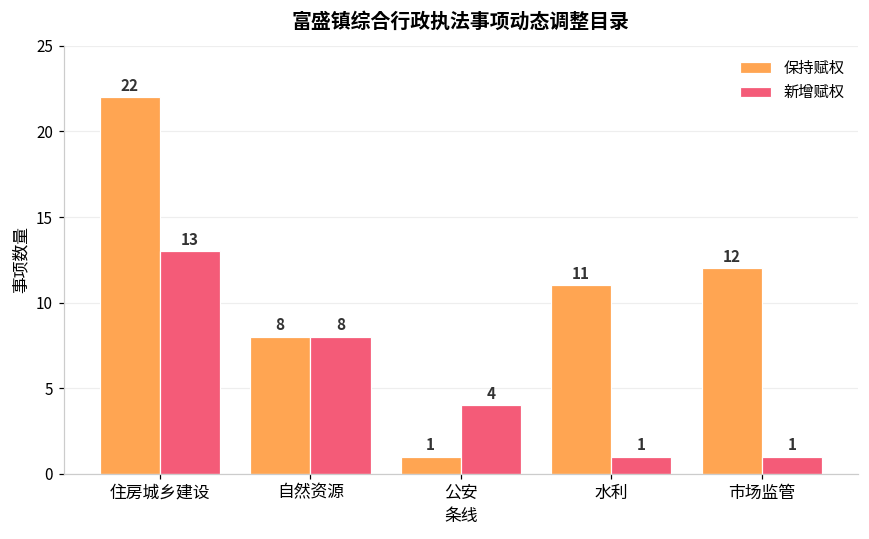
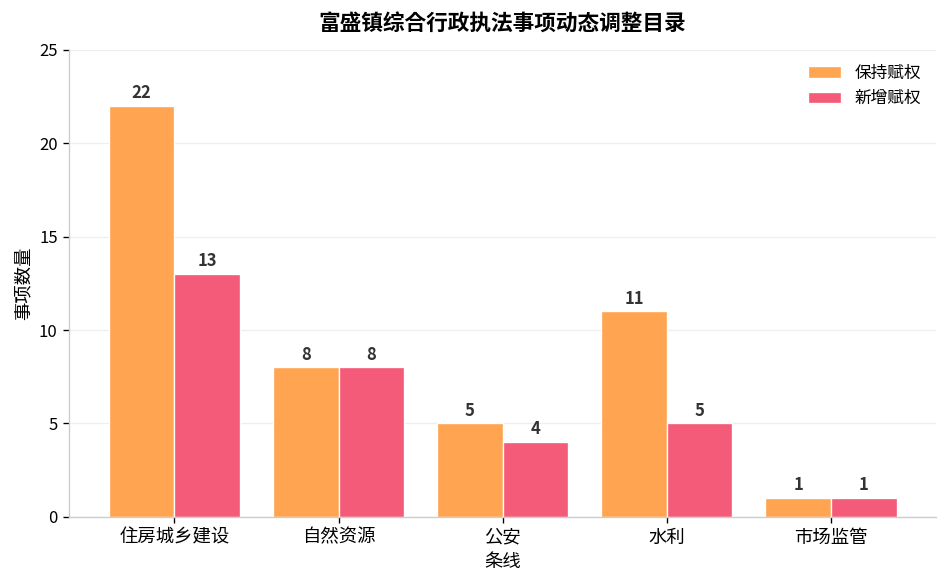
  {
    "保持赋权": {
      "住房城乡建设": 22,
      "自然资源": 8,
-     "公安": 1,
+     "公安": 5,
      "水利": 11,
-     "市场监管": 12
+     "市场监管": 1
    },
    "新增赋权": {
      "住房城乡建设": 13,
      "自然资源": 8,
      "公安": 4,
-     "水利": 1,
+     "水利": 5,
      "市场监管": 1
    }
  }
